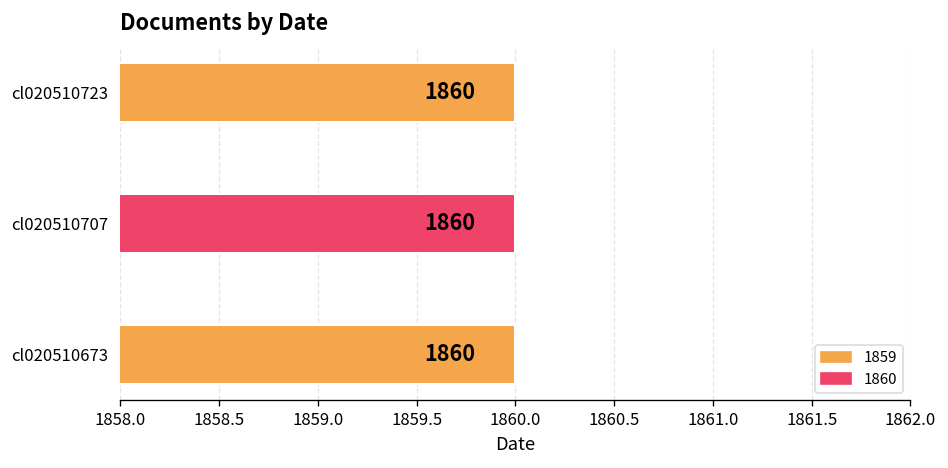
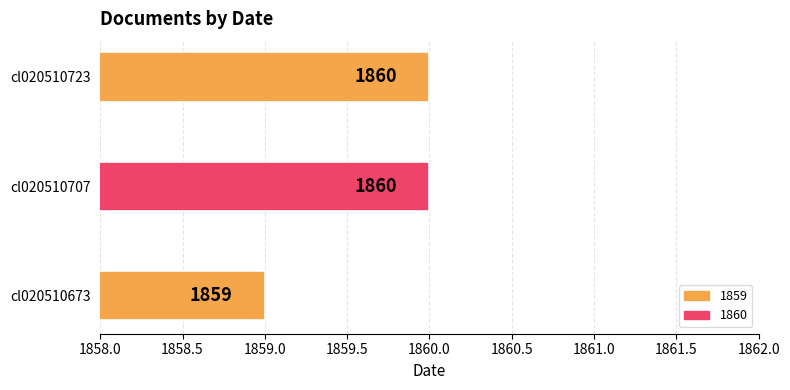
  {
    "cl020510723": 1860,
    "cl020510707": 1860,
-   "cl020510673": 1860
+   "cl020510673": 1859
  }
